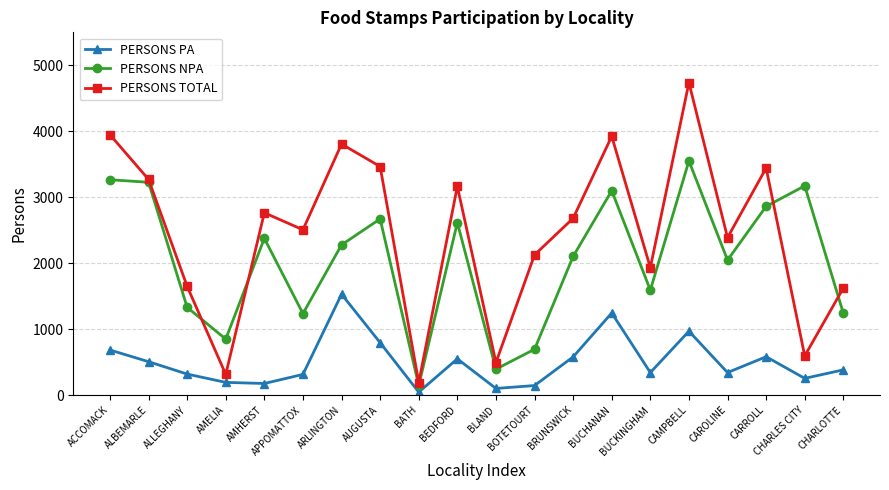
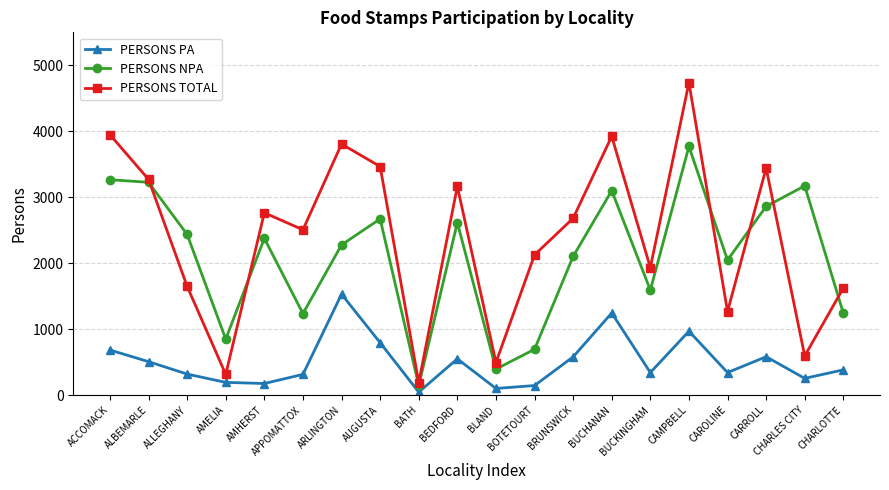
  {
    "PERSONS PA": {
      "ACCOMACK": 700,
      "ALBEMARLE": 500,
      "ALLEGHANY": 300,
      "AMELIA": 200,
      "AMHERST": 200,
      "APPOMATTOX": 300,
      "ARLINGTON": 1500,
      "AUGUSTA": 800,
      "BATH": 0,
      "BEDFORD": 500,
      "BLAND": 100,
      "BOTETOURT": 100,
      "BRUNSWICK": 600,
      "BUCHANAN": 1200,
      "BUCKINGHAM": 300,
      "CAMPBELL": 1000,
      "CAROLINE": 300,
      "CARROLL": 600,
      "CHARLES CITY": 300,
      "CHARLOTTE": 400
    },
    "PERSONS NPA": {
      "ACCOMACK": 3300,
      "ALBEMARLE": 3200,
-     "ALLEGHANY": 1300,
+     "ALLEGHANY": 2400,
      "AMELIA": 800,
      "AMHERST": 2400,
      "APPOMATTOX": 1200,
      "ARLINGTON": 2300,
      "AUGUSTA": 2700,
      "BATH": 100,
      "BEDFORD": 2600,
      "BLAND": 400,
      "BOTETOURT": 700,
      "BRUNSWICK": 2100,
      "BUCHANAN": 3100,
      "BUCKINGHAM": 1600,
-     "CAMPBELL": 3600,
+     "CAMPBELL": 3800,
      "CAROLINE": 2000,
      "CARROLL": 2900,
      "CHARLES CITY": 3200,
      "CHARLOTTE": 1200
    },
    "PERSONS TOTAL": {
      "ACCOMACK": 3900,
      "ALBEMARLE": 3300,
      "ALLEGHANY": 1600,
      "AMELIA": 300,
      "AMHERST": 2800,
      "APPOMATTOX": 2500,
      "ARLINGTON": 3800,
      "AUGUSTA": 3500,
      "BATH": 200,
      "BEDFORD": 3200,
      "BLAND": 500,
      "BOTETOURT": 2100,
      "BRUNSWICK": 2700,
      "BUCHANAN": 3900,
      "BUCKINGHAM": 1900,
      "CAMPBELL": 4700,
-     "CAROLINE": 2400,
+     "CAROLINE": 1300,
      "CARROLL": 3400,
      "CHARLES CITY": 600,
      "CHARLOTTE": 1600
    }
  }
